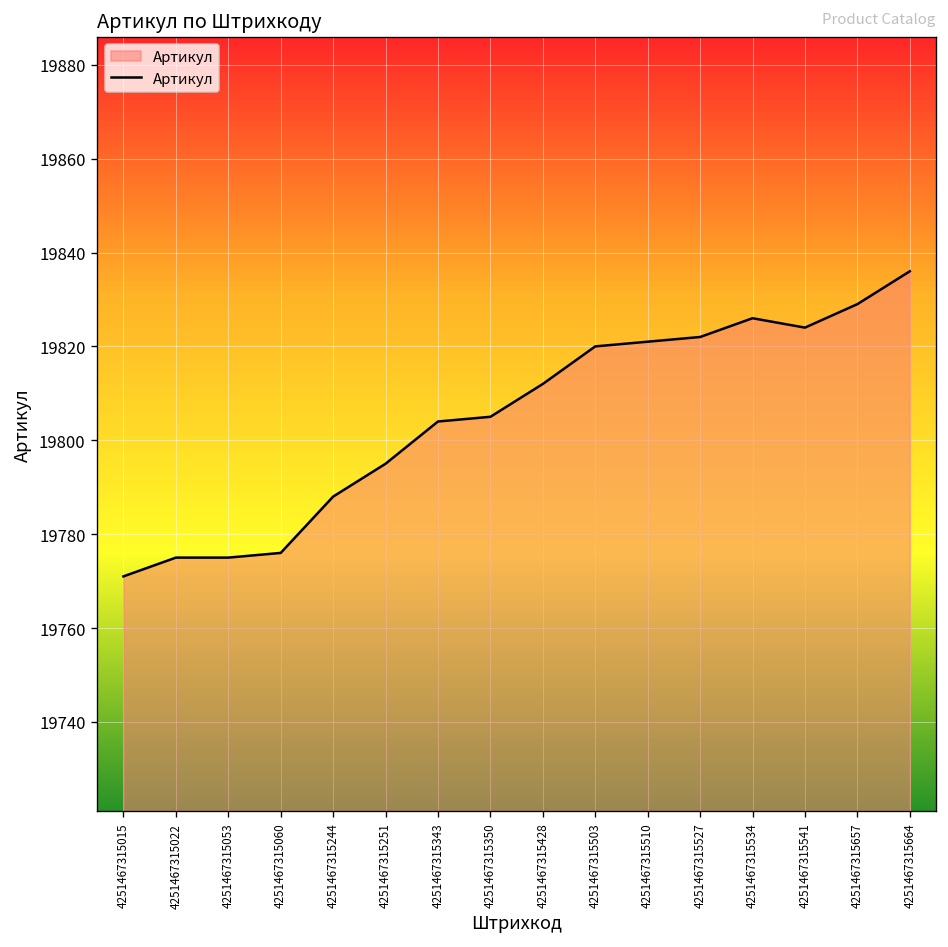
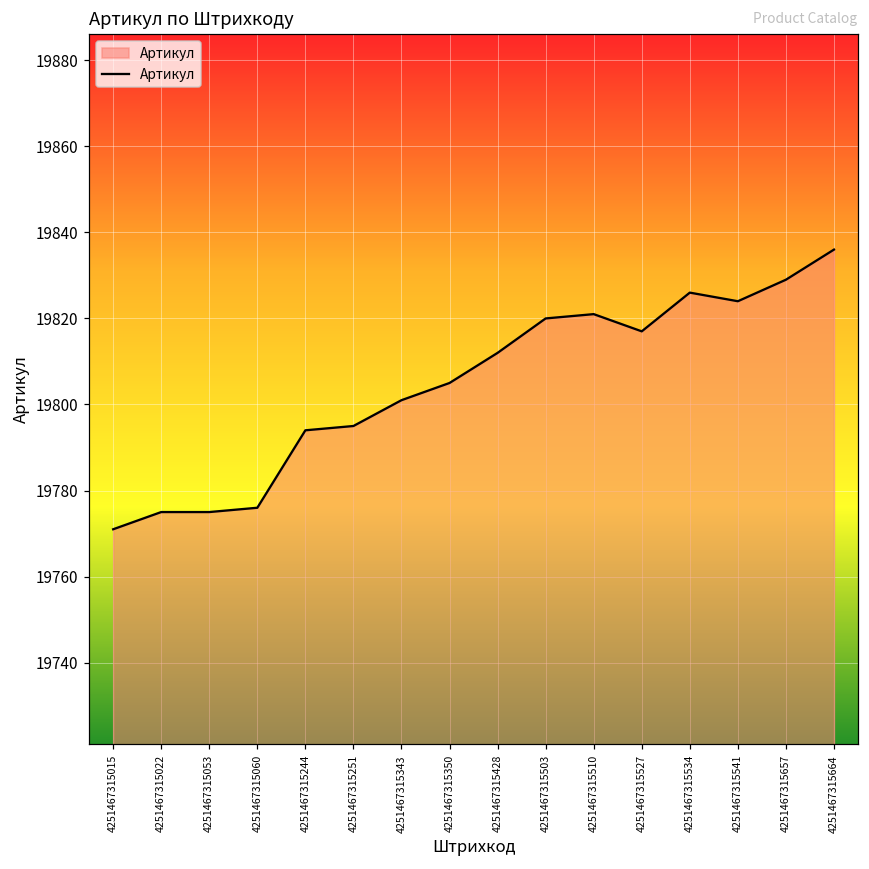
  {
    "4251467315015": 19771,
    "4251467315022": 19775,
    "4251467315053": 19775,
    "4251467315060": 19776,
-   "4251467315244": 19788,
+   "4251467315244": 19794,
    "4251467315251": 19795,
-   "4251467315343": 19804,
+   "4251467315343": 19801,
    "4251467315350": 19805,
    "4251467315428": 19812,
    "4251467315503": 19820,
    "4251467315510": 19821,
-   "4251467315527": 19822,
+   "4251467315527": 19817,
    "4251467315534": 19826,
    "4251467315541": 19824,
    "4251467315657": 19829,
    "4251467315664": 19836
  }
